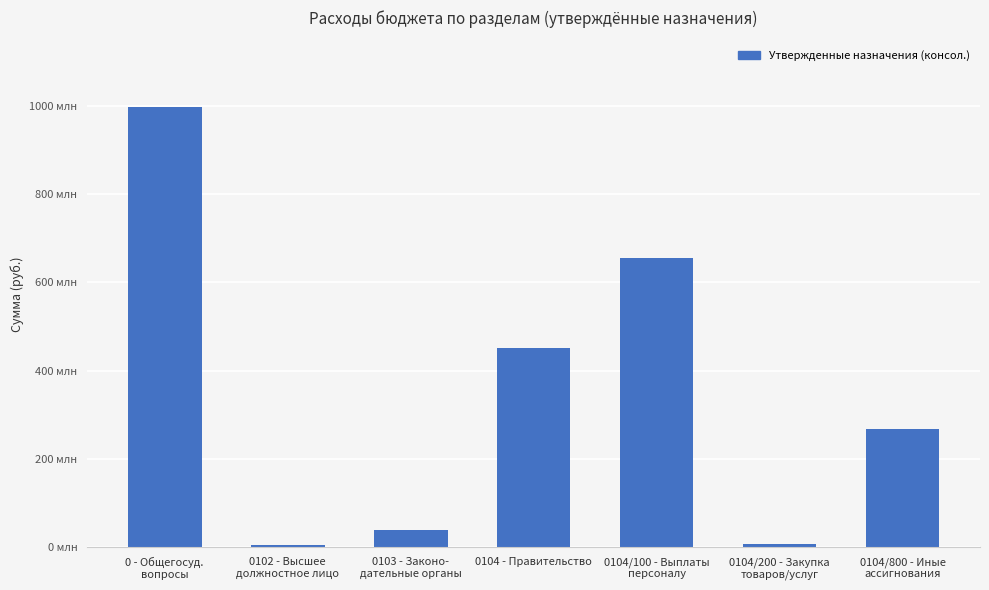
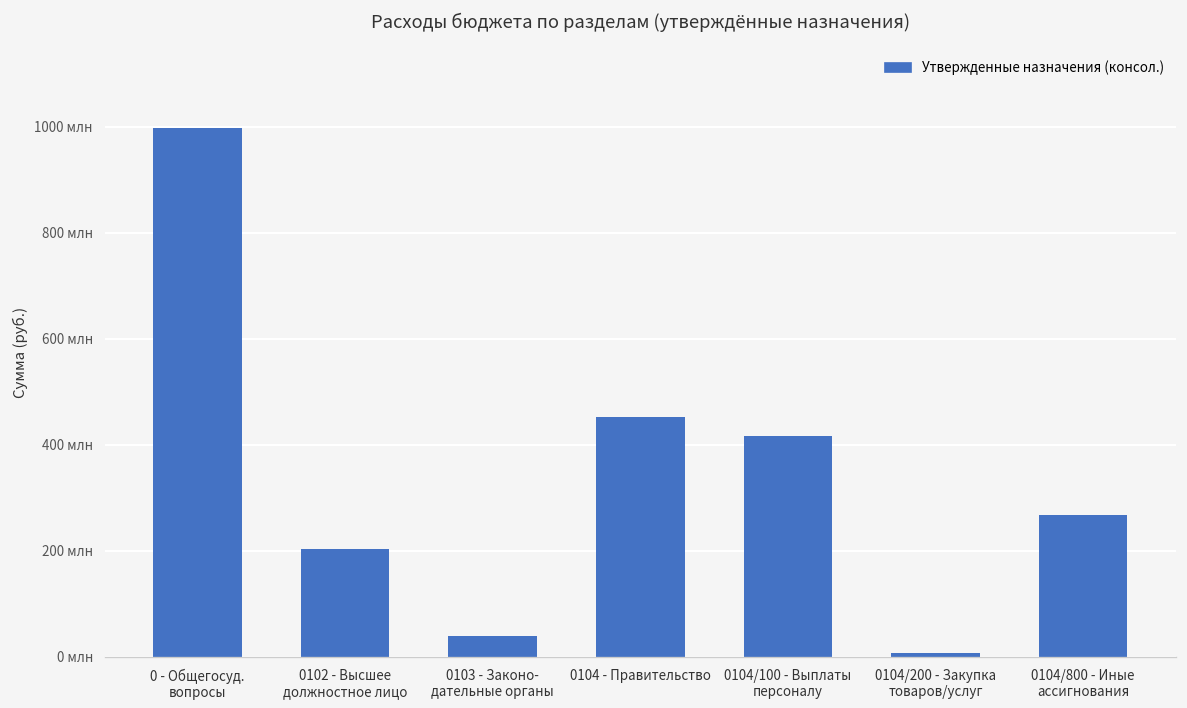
  {
    "0 - Общегосуд. вопросы": "1000 млн",
-   "0102 - Высшее должностное лицо": "10 млн",
+   "0102 - Высшее должностное лицо": "200 млн",
    "0103 - Законо- дательные органы": "40 млн",
    "0104 - Правительство": "450 млн",
-   "0104/100 - Выплаты персоналу": "650 млн",
+   "0104/100 - Выплаты персоналу": "420 млн",
    "0104/200 - Закупка товаров/услуг": "10 млн",
    "0104/800 - Иные ассигнования": "270 млн"
  }
